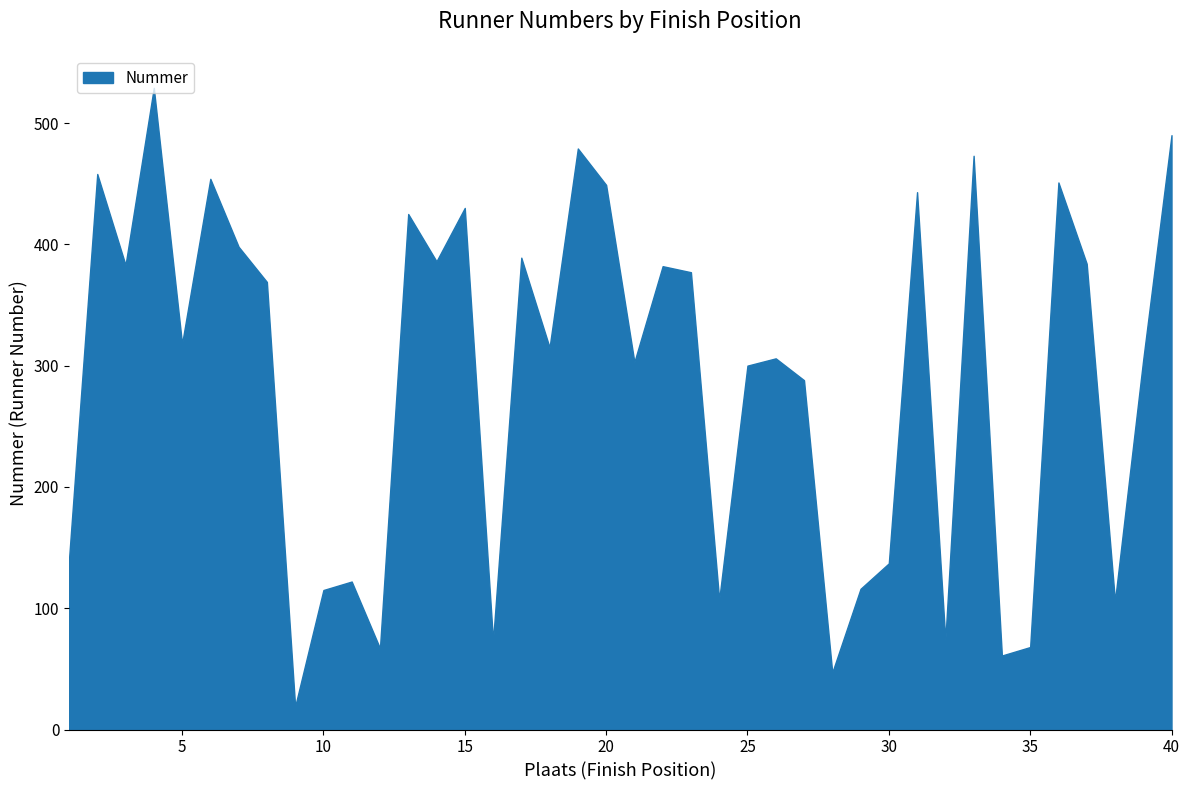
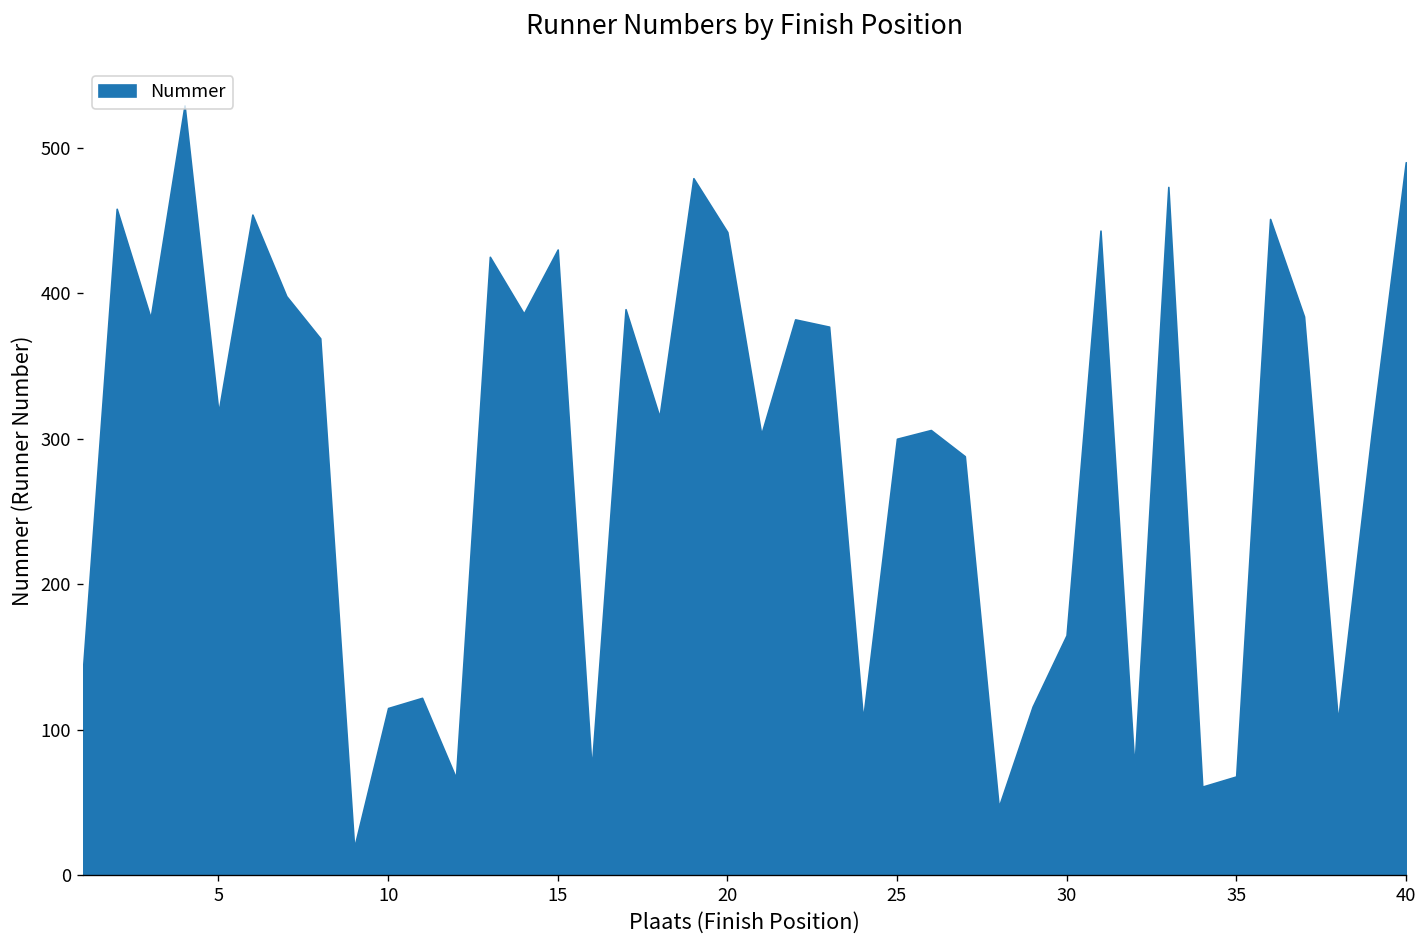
  {
    "5": 318,
    "10": 115,
    "15": 430,
-   "20": 449,
+   "20": 442,
    "25": 300,
-   "30": 137,
+   "30": 165,
    "35": 68,
    "40": 490
  }
